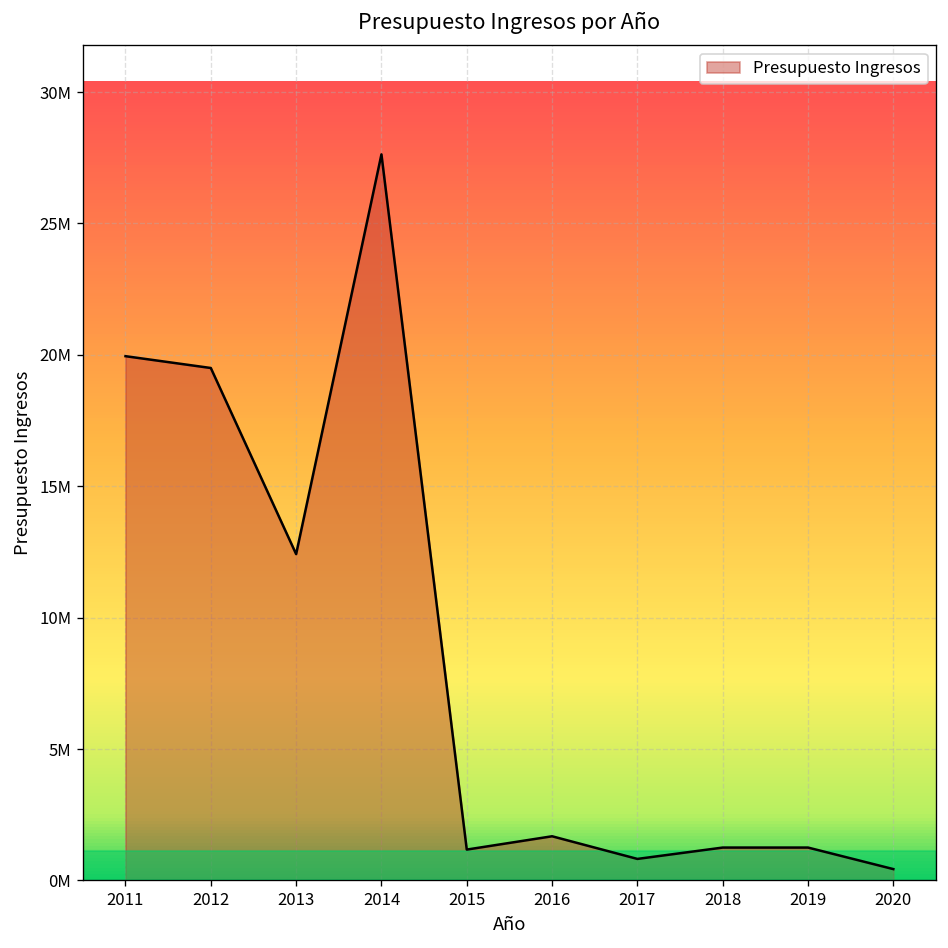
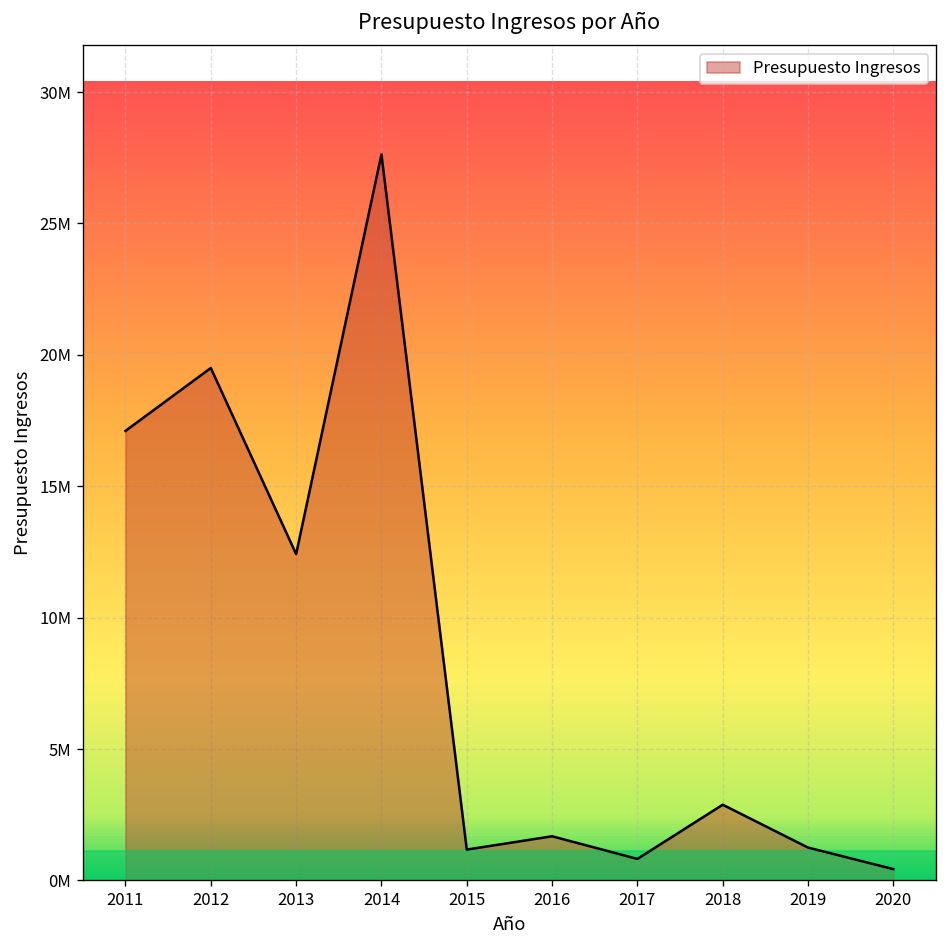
  {
-   "2011": 20000000,
+   "2011": 17100000,
    "2012": 19500000,
    "2013": 12400000,
    "2014": 27600000,
    "2015": 1200000,
    "2016": 1700000,
-   "2018": 1300000,
+   "2018": 2900000,
    "2019": 1300000
  }
